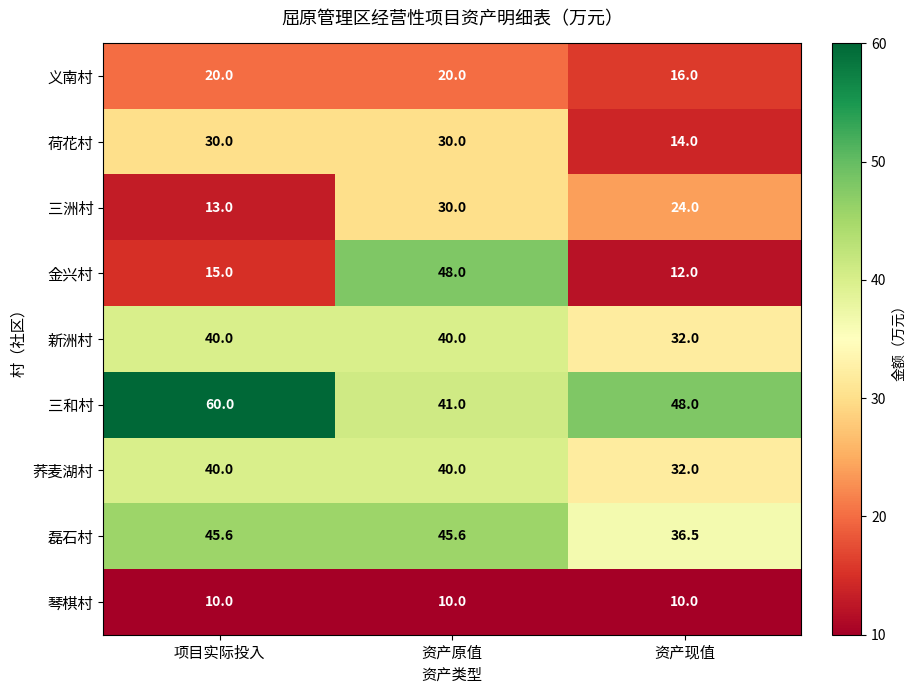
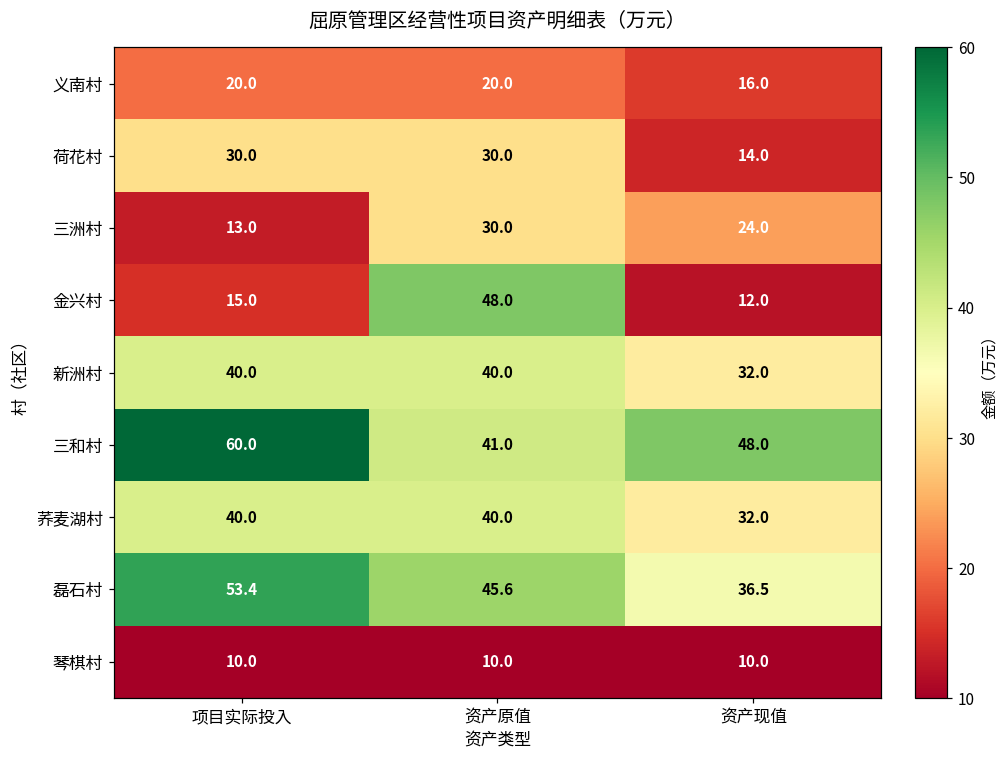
  {
    "义南村": {
      "项目实际投入": 20.0,
      "资产原值": 20.0,
      "资产现值": 16.0
    },
    "荷花村": {
      "项目实际投入": 30.0,
      "资产原值": 30.0,
      "资产现值": 14.0
    },
    "三洲村": {
      "项目实际投入": 13.0,
      "资产原值": 30.0,
      "资产现值": 24.0
    },
    "金兴村": {
      "项目实际投入": 15.0,
      "资产原值": 48.0,
      "资产现值": 12.0
    },
    "新洲村": {
      "项目实际投入": 40.0,
      "资产原值": 40.0,
      "资产现值": 32.0
    },
    "三和村": {
      "项目实际投入": 60.0,
      "资产原值": 41.0,
      "资产现值": 48.0
    },
    "荞麦湖村": {
      "项目实际投入": 40.0,
      "资产原值": 40.0,
      "资产现值": 32.0
    },
    "磊石村": {
-     "项目实际投入": 45.6,
+     "项目实际投入": 53.4,
      "资产原值": 45.6,
      "资产现值": 36.5
    },
    "琴棋村": {
      "项目实际投入": 10.0,
      "资产原值": 10.0,
      "资产现值": 10.0
    }
  }
